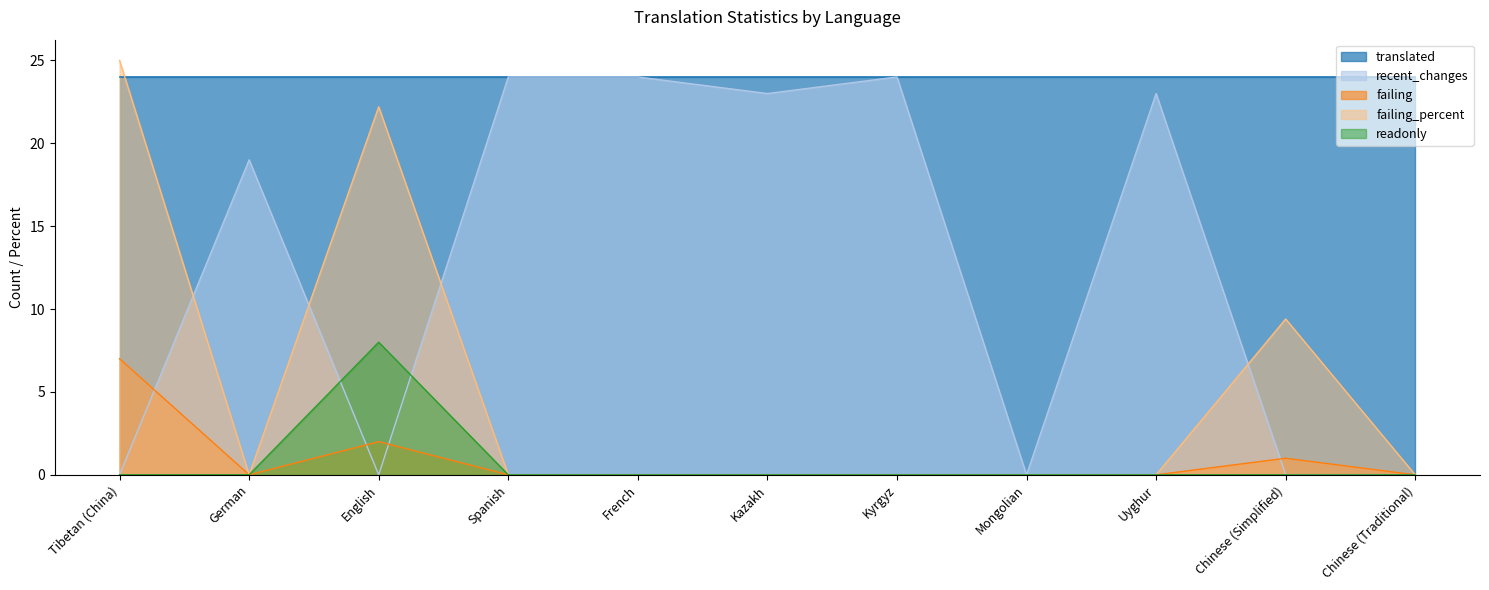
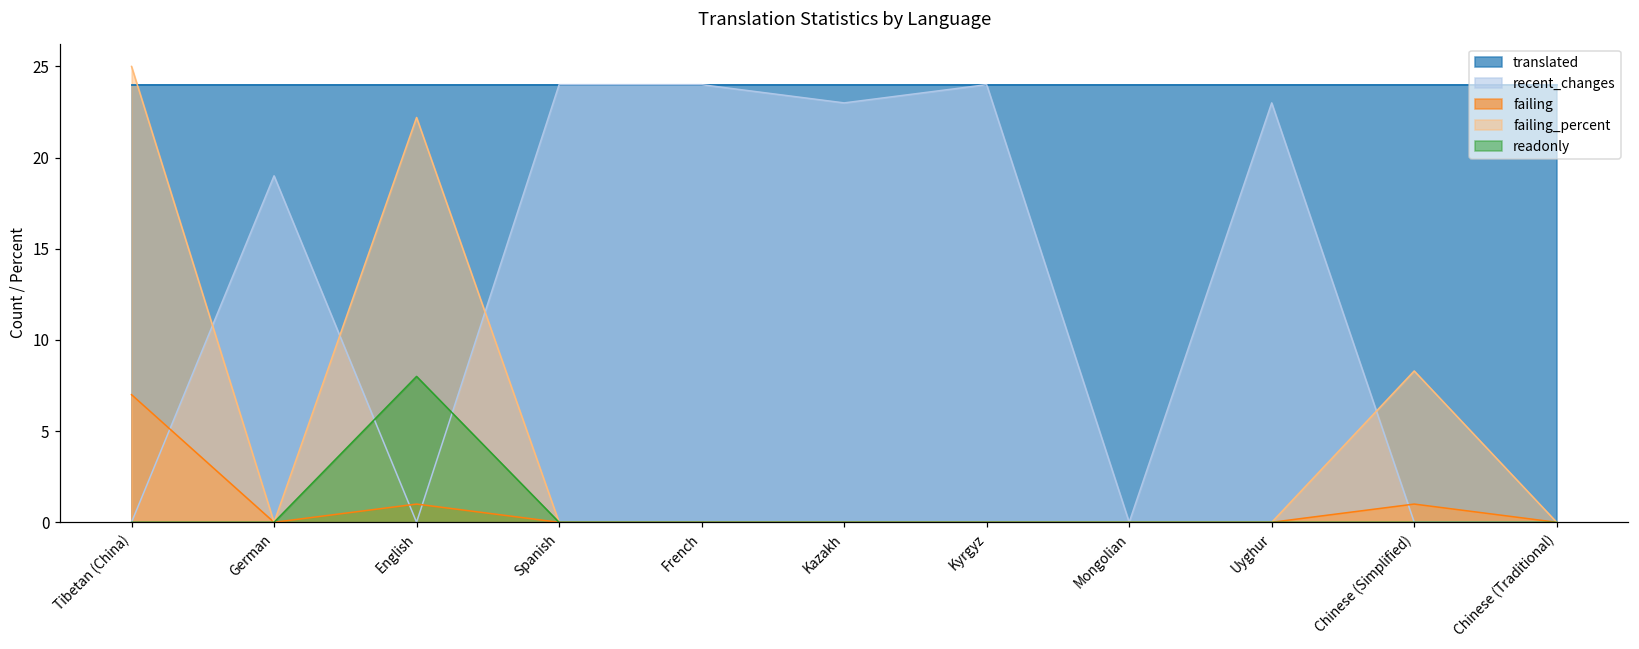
  {
    "translated": {
      "Tibetan (China)": 24.0,
      "German": 24.0,
      "English": 24.0,
      "Kazakh": 24.0,
      "Mongolian": 24.0,
      "Uyghur": 24.0,
      "Chinese (Simplified)": 24.0
    },
    "recent_changes": {
      "German": 19.0,
      "English": 0.0,
      "Kazakh": 23.0,
      "Uyghur": 23.0
    },
    "failing": {
      "Tibetan (China)": 7,
-     "English": 2,
+     "English": 1,
      "Chinese (Simplified)": 1
    },
    "failing_percent": {
      "Tibetan (China)": 25.0,
      "English": 22.2,
-     "Chinese (Simplified)": 9.4
+     "Chinese (Simplified)": 8.3
    },
    "readonly": {
      "English": 8.0
    }
  }
